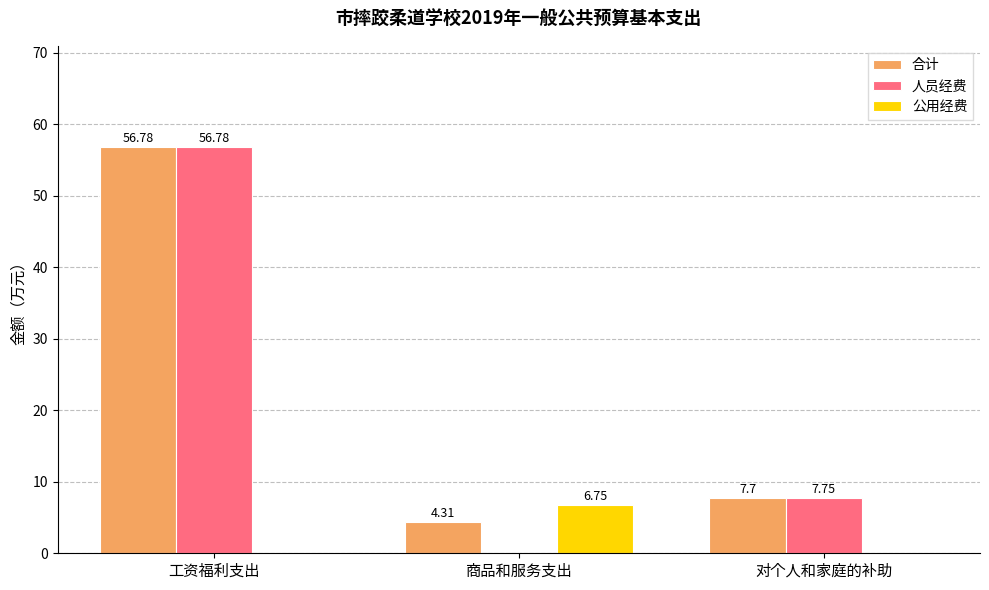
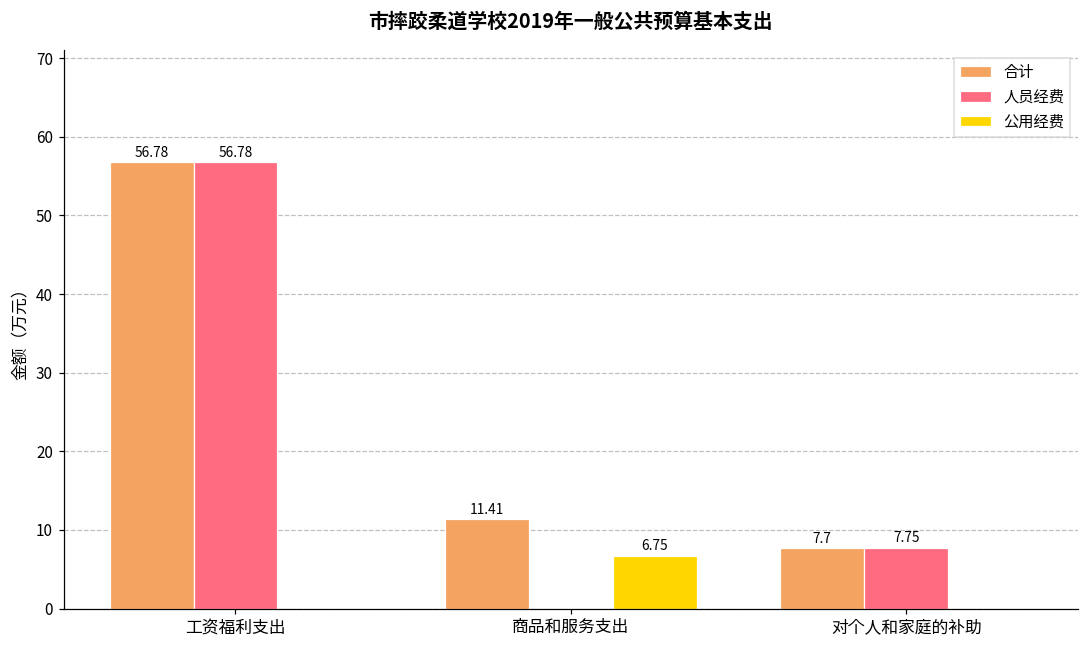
  {
    "合计": {
      "工资福利支出": 56.78,
-     "商品和服务支出": 4.31,
+     "商品和服务支出": 11.41,
      "对个人和家庭的补助": 7.7
    },
    "人员经费": {
      "工资福利支出": 56.78,
      "对个人和家庭的补助": 7.75
    },
    "公用经费": {
      "商品和服务支出": 6.75
    }
  }
